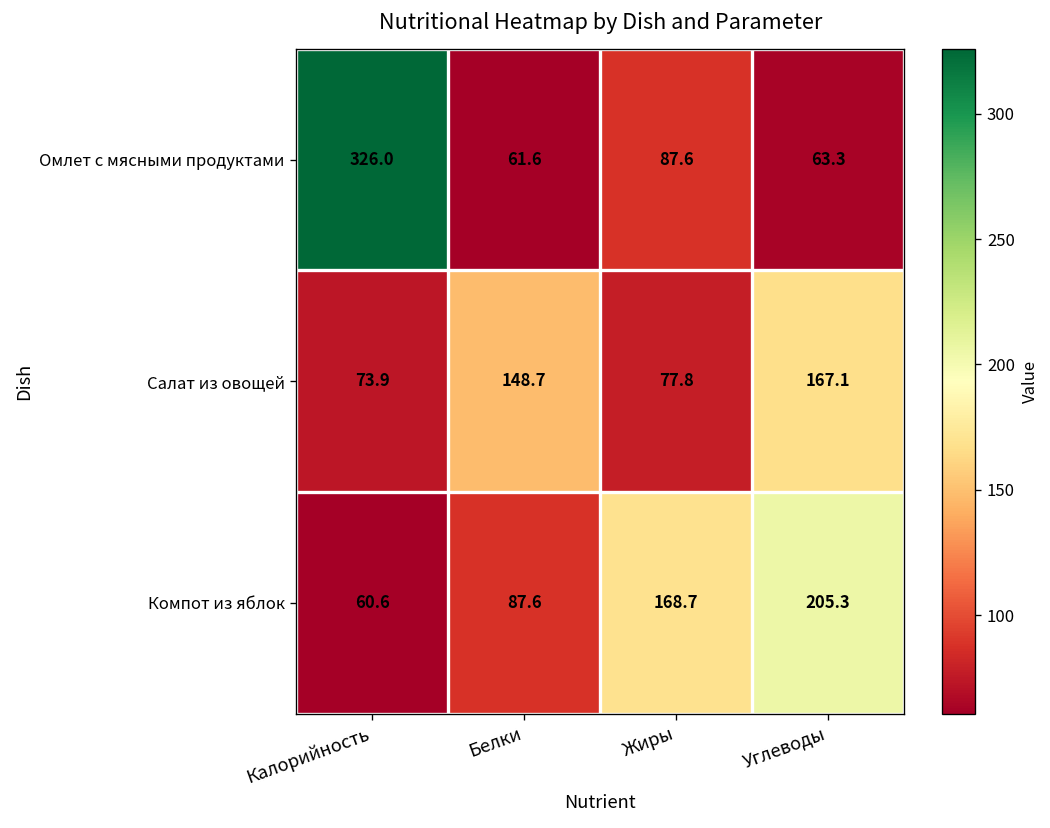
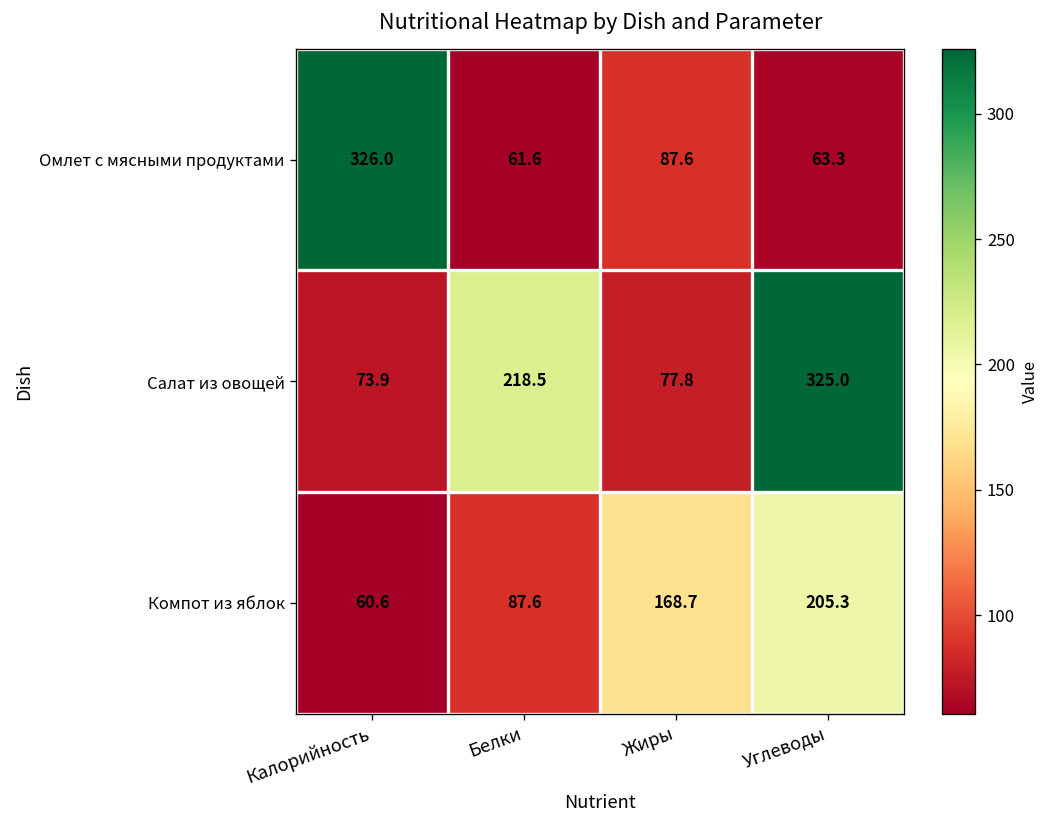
  {
    "Омлет с мясными продуктами": {
      "Калорийность": 326.0,
      "Белки": 61.6,
      "Жиры": 87.6,
      "Углеводы": 63.3
    },
    "Салат из овощей": {
      "Калорийность": 73.9,
-     "Белки": 148.7,
+     "Белки": 218.5,
      "Жиры": 77.8,
-     "Углеводы": 167.1
+     "Углеводы": 325.0
    },
    "Компот из яблок": {
      "Калорийность": 60.6,
      "Белки": 87.6,
      "Жиры": 168.7,
      "Углеводы": 205.3
    }
  }
